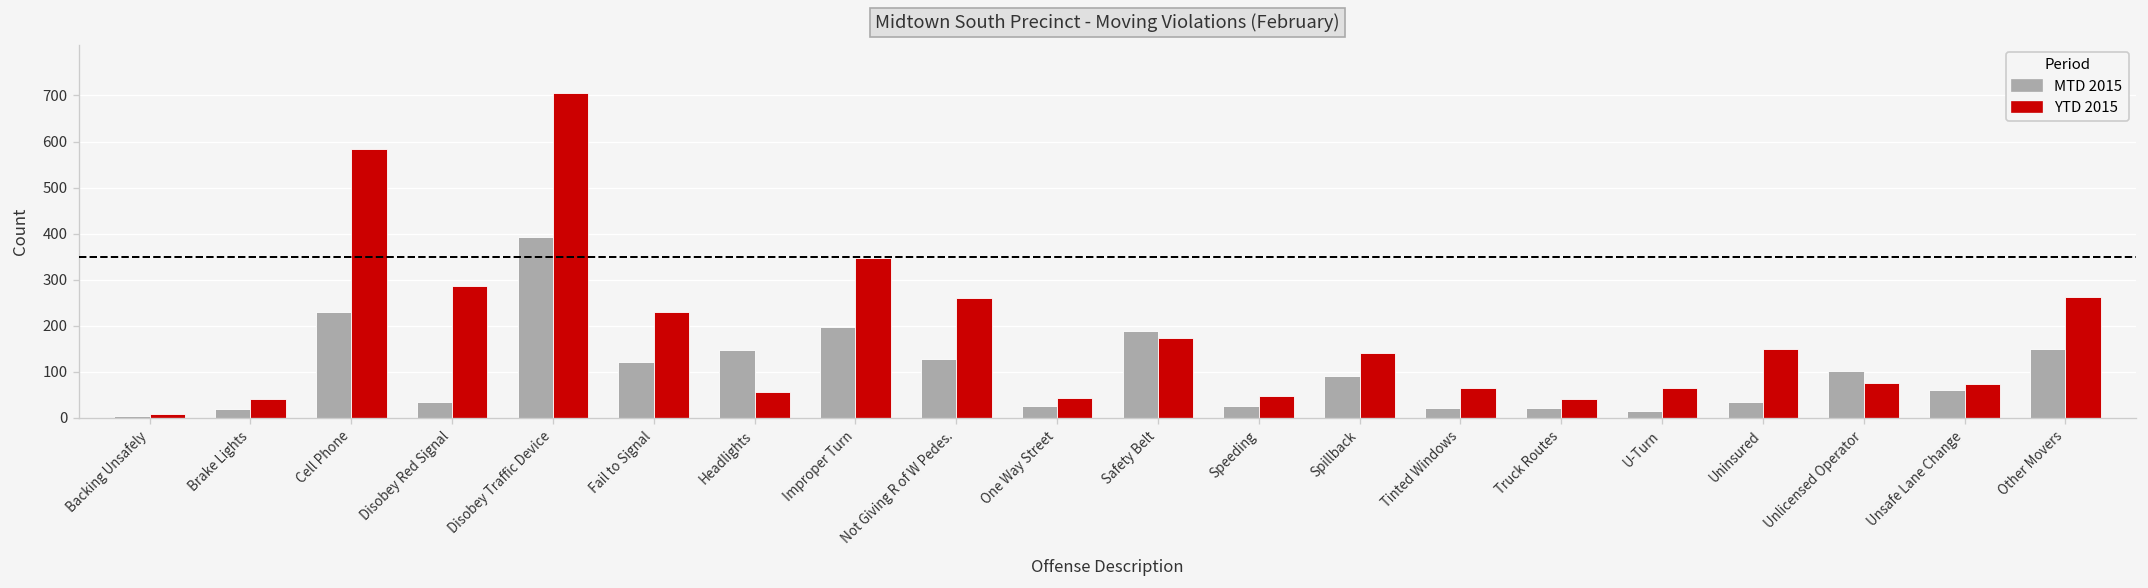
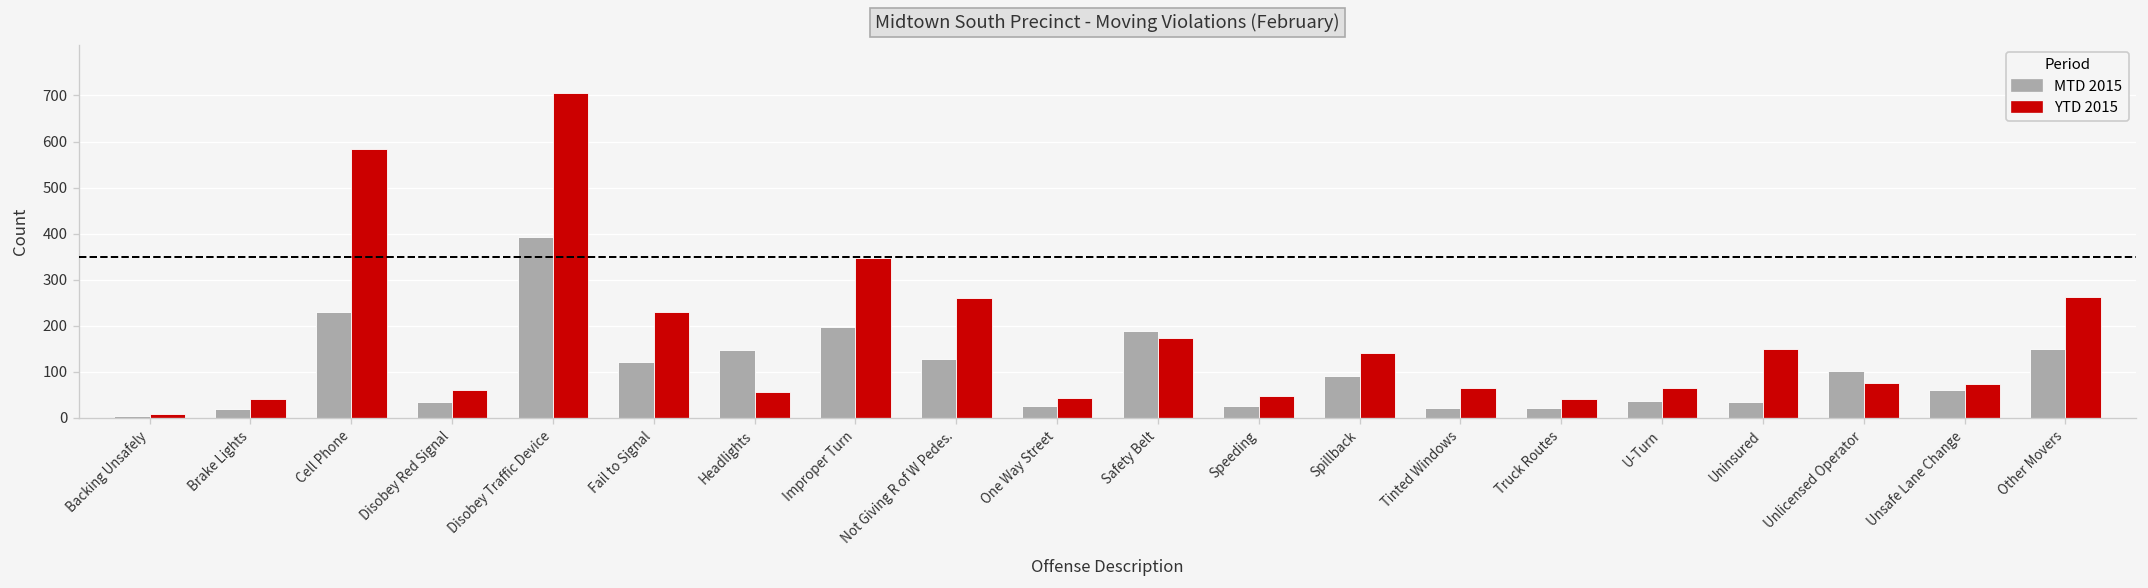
  {
    "MTD 2015": {
      "Brake Lights": 20,
      "Cell Phone": 230,
      "Disobey Red Signal": 30,
      "Disobey Traffic Device": 390,
      "Fail to Signal": 120,
      "Headlights": 150,
      "Improper Turn": 200,
      "Not Giving R of W Pedes.": 130,
      "One Way Street": 30,
      "Safety Belt": 190,
      "Speeding": 30,
      "Spillback": 90,
      "Tinted Windows": 20,
      "Truck Routes": 20,
-     "U-Turn": 20,
+     "U-Turn": 40,
      "Uninsured": 30,
      "Unlicensed Operator": 100,
      "Unsafe Lane Change": 60,
      "Other Movers": 150
    },
    "YTD 2015": {
      "Backing Unsafely": 10,
      "Brake Lights": 40,
      "Cell Phone": 580,
-     "Disobey Red Signal": 290,
+     "Disobey Red Signal": 60,
      "Disobey Traffic Device": 710,
      "Fail to Signal": 230,
      "Headlights": 60,
      "Improper Turn": 350,
      "Not Giving R of W Pedes.": 260,
      "One Way Street": 40,
      "Safety Belt": 170,
      "Speeding": 50,
      "Spillback": 140,
      "Tinted Windows": 60,
      "Truck Routes": 40,
      "U-Turn": 60,
      "Uninsured": 150,
      "Unlicensed Operator": 80,
      "Unsafe Lane Change": 70,
      "Other Movers": 260
    }
  }
